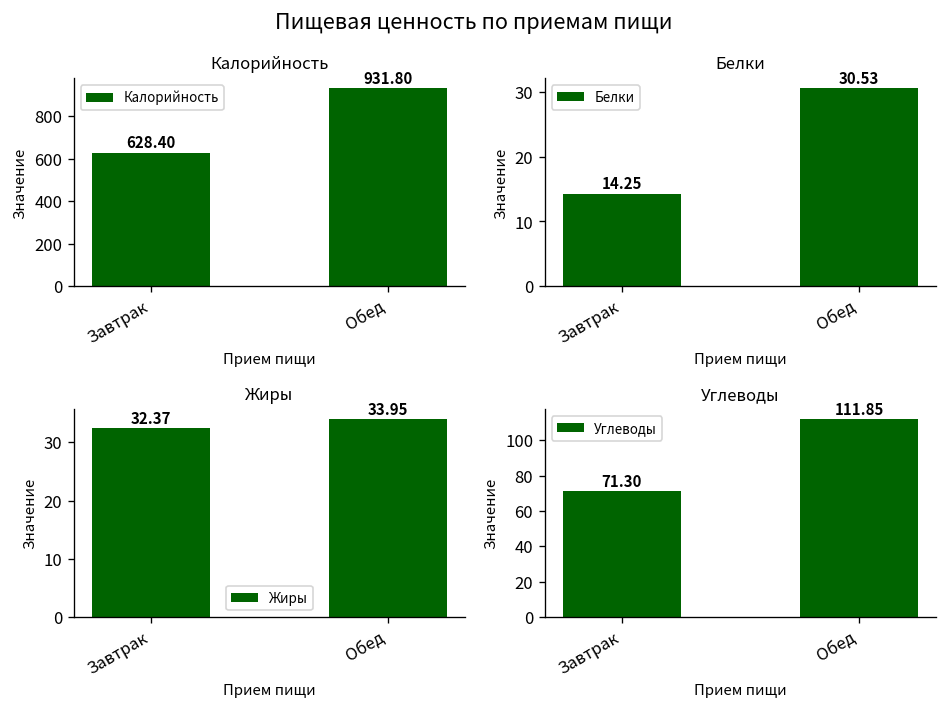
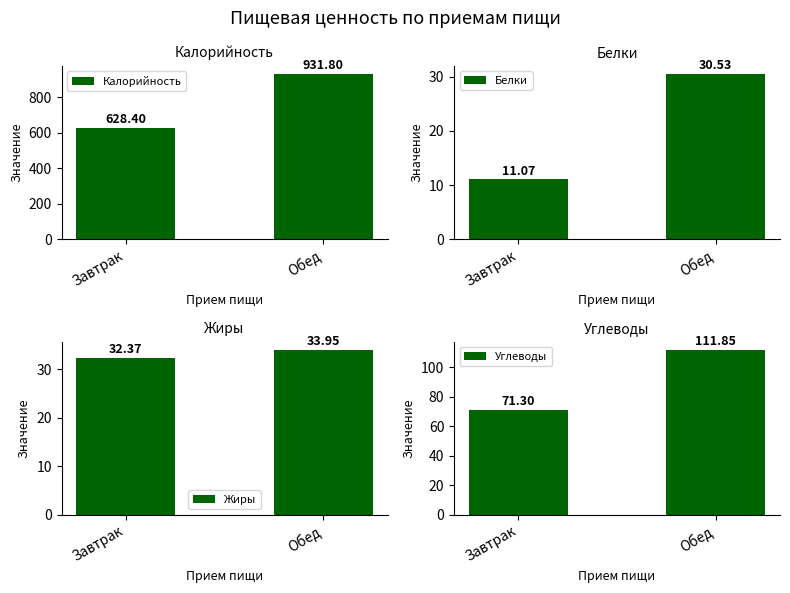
  {
    "Калорийность": {
      "Завтрак": 628.40,
      "Обед": 931.80
    },
    "Белки": {
-     "Завтрак": 14.25,
+     "Завтрак": 11.07,
      "Обед": 30.53
    },
    "Жиры": {
      "Завтрак": 32.37,
      "Обед": 33.95
    },
    "Углеводы": {
      "Завтрак": 71.30,
      "Обед": 111.85
    }
  }
